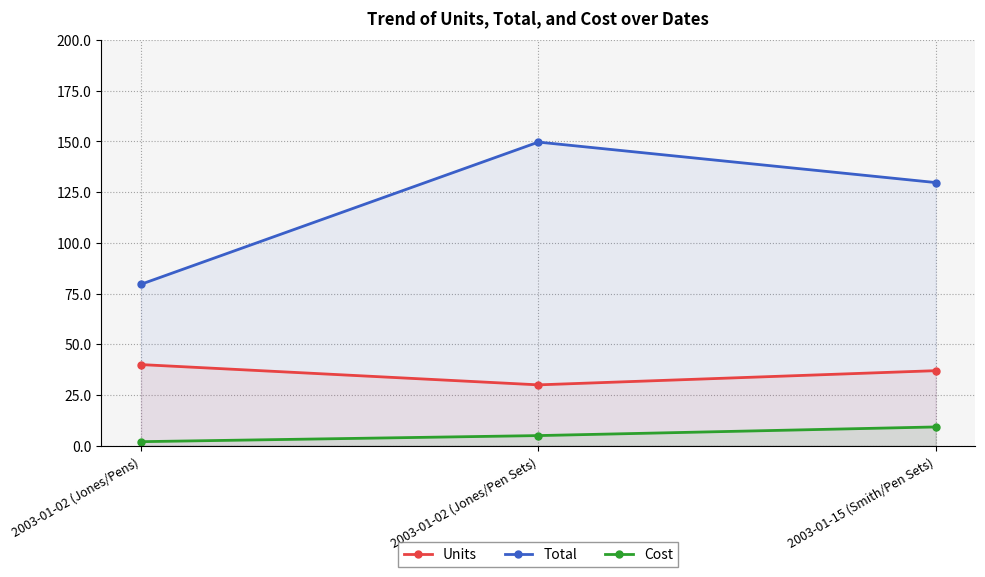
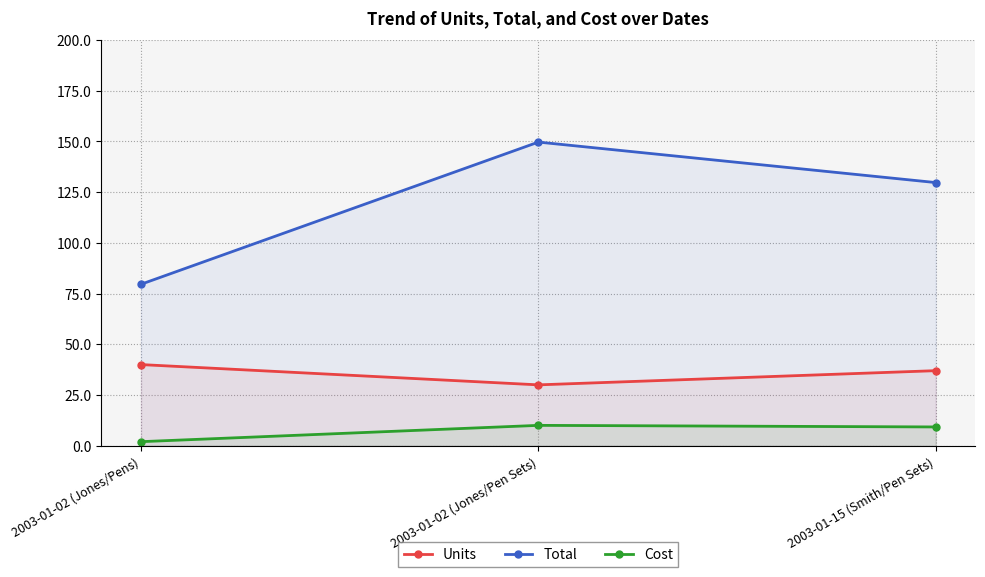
  {
    "Units": {
      "2003-01-02 (Jones/Pens)": 40,
      "2003-01-02 (Jones/Pen Sets)": 30,
      "2003-01-15 (Smith/Pen Sets)": 37
    },
    "Total": {
      "2003-01-02 (Jones/Pens)": 80,
      "2003-01-02 (Jones/Pen Sets)": 150,
      "2003-01-15 (Smith/Pen Sets)": 130
    },
    "Cost": {
      "2003-01-02 (Jones/Pens)": 2,
-     "2003-01-02 (Jones/Pen Sets)": 5,
+     "2003-01-02 (Jones/Pen Sets)": 10,
      "2003-01-15 (Smith/Pen Sets)": 9
    }
  }
